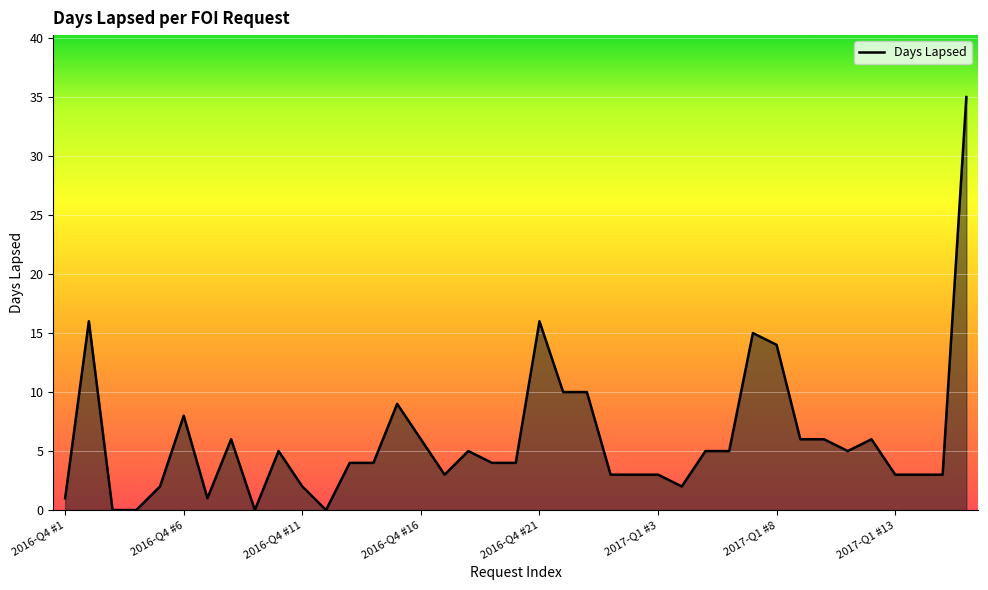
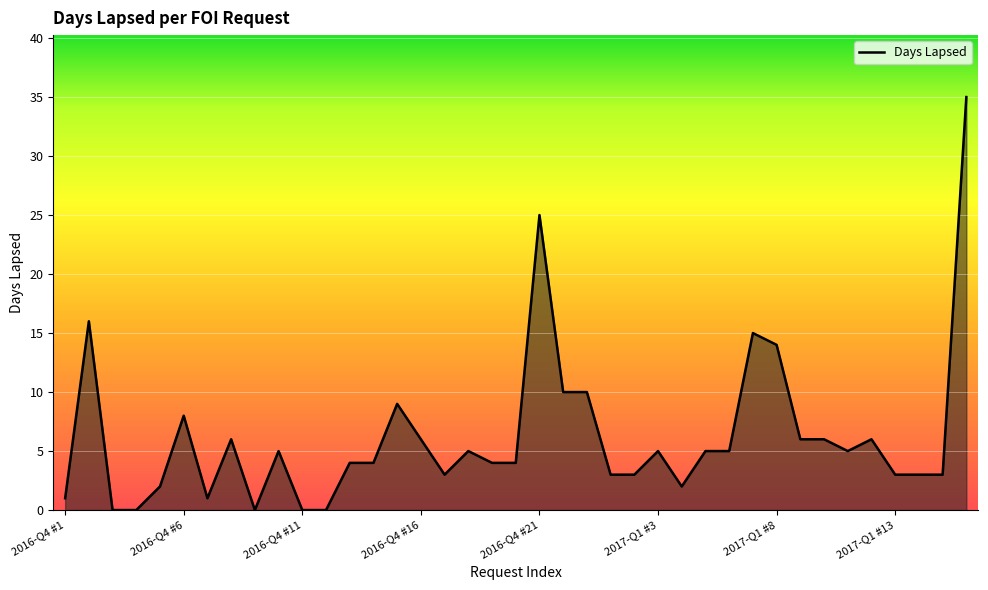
  {
    "2016-Q4 #1": 1,
    "2016-Q4 #6": 8,
-   "2016-Q4 #11": 2,
+   "2016-Q4 #11": 0,
    "2016-Q4 #16": 6,
-   "2016-Q4 #21": 16,
-   "2017-Q1 #3": 3,
+   "2016-Q4 #21": 25,
+   "2017-Q1 #3": 5,
    "2017-Q1 #8": 14,
    "2017-Q1 #13": 3
  }
